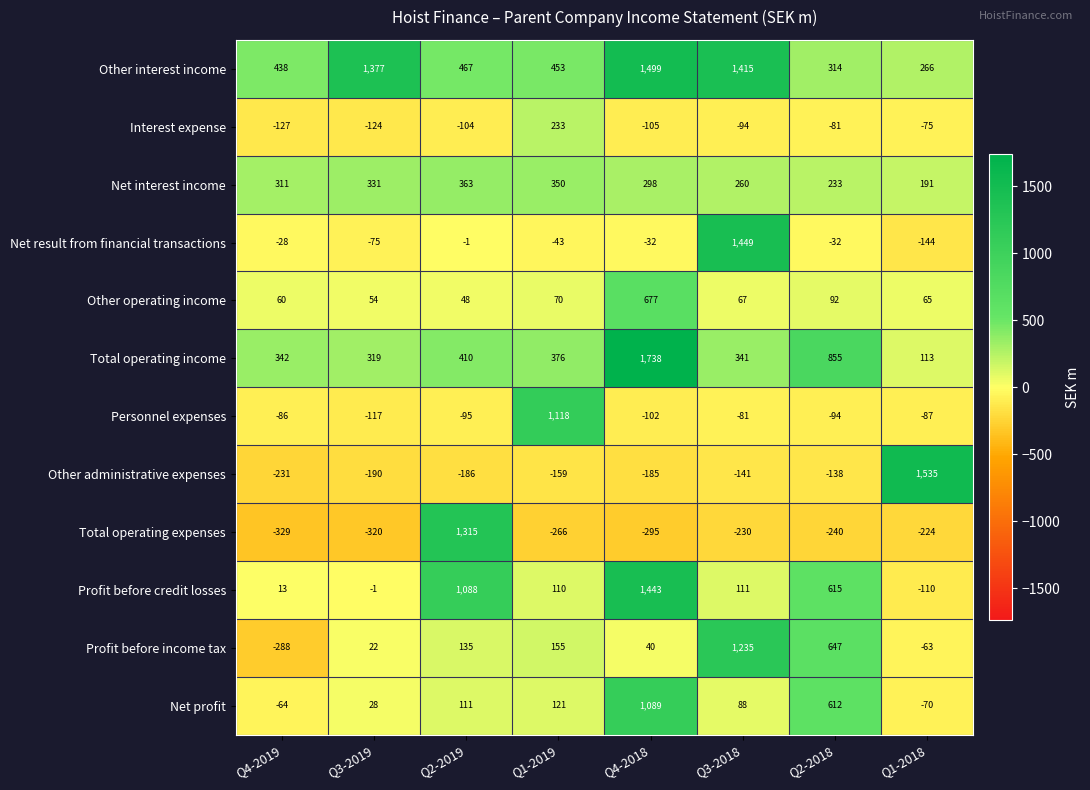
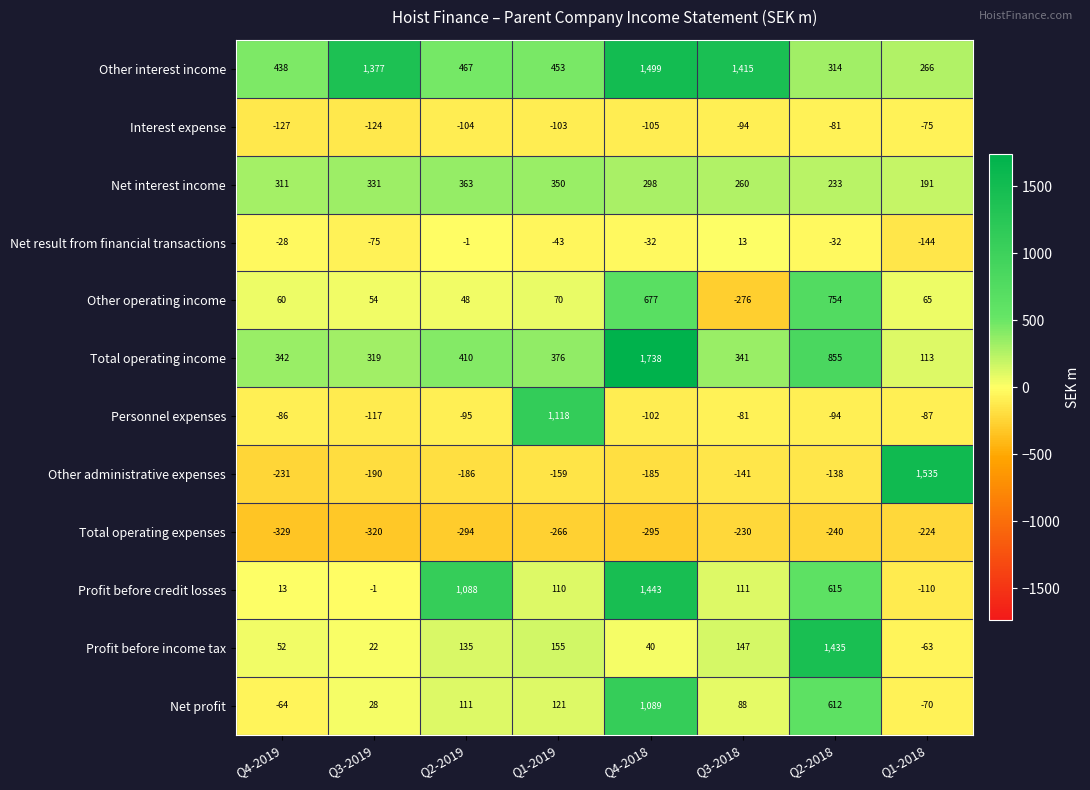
  {
    "Other interest income": {
      "Q4-2019": "438",
      "Q3-2019": "1,377",
      "Q2-2019": "467",
      "Q1-2019": "453",
      "Q4-2018": "1,499",
      "Q3-2018": "1,415",
      "Q2-2018": "314",
      "Q1-2018": "266"
    },
    "Interest expense": {
      "Q4-2019": "-127",
      "Q3-2019": "-124",
      "Q2-2019": "-104",
-     "Q1-2019": "233",
+     "Q1-2019": "-103",
      "Q4-2018": "-105",
      "Q3-2018": "-94",
      "Q2-2018": "-81",
      "Q1-2018": "-75"
    },
    "Net interest income": {
      "Q4-2019": "311",
      "Q3-2019": "331",
      "Q2-2019": "363",
      "Q1-2019": "350",
      "Q4-2018": "298",
      "Q3-2018": "260",
      "Q2-2018": "233",
      "Q1-2018": "191"
    },
    "Net result from financial transactions": {
      "Q4-2019": "-28",
      "Q3-2019": "-75",
      "Q2-2019": "-1",
      "Q1-2019": "-43",
      "Q4-2018": "-32",
-     "Q3-2018": "1,449",
+     "Q3-2018": "13",
      "Q2-2018": "-32",
      "Q1-2018": "-144"
    },
    "Other operating income": {
      "Q4-2019": "60",
      "Q3-2019": "54",
      "Q2-2019": "48",
      "Q1-2019": "70",
      "Q4-2018": "677",
-     "Q3-2018": "67",
-     "Q2-2018": "92",
+     "Q3-2018": "-276",
+     "Q2-2018": "754",
      "Q1-2018": "65"
    },
    "Total operating income": {
      "Q4-2019": "342",
      "Q3-2019": "319",
      "Q2-2019": "410",
      "Q1-2019": "376",
      "Q4-2018": "1,738",
      "Q3-2018": "341",
      "Q2-2018": "855",
      "Q1-2018": "113"
    },
    "Personnel expenses": {
      "Q4-2019": "-86",
      "Q3-2019": "-117",
      "Q2-2019": "-95",
      "Q1-2019": "1,118",
      "Q4-2018": "-102",
      "Q3-2018": "-81",
      "Q2-2018": "-94",
      "Q1-2018": "-87"
    },
    "Other administrative expenses": {
      "Q4-2019": "-231",
      "Q3-2019": "-190",
      "Q2-2019": "-186",
      "Q1-2019": "-159",
      "Q4-2018": "-185",
      "Q3-2018": "-141",
      "Q2-2018": "-138",
      "Q1-2018": "1,535"
    },
    "Total operating expenses": {
      "Q4-2019": "-329",
      "Q3-2019": "-320",
-     "Q2-2019": "1,315",
+     "Q2-2019": "-294",
      "Q1-2019": "-266",
      "Q4-2018": "-295",
      "Q3-2018": "-230",
      "Q2-2018": "-240",
      "Q1-2018": "-224"
    },
    "Profit before credit losses": {
      "Q4-2019": "13",
      "Q3-2019": "-1",
      "Q2-2019": "1,088",
      "Q1-2019": "110",
      "Q4-2018": "1,443",
      "Q3-2018": "111",
      "Q2-2018": "615",
      "Q1-2018": "-110"
    },
    "Profit before income tax": {
-     "Q4-2019": "-288",
+     "Q4-2019": "52",
      "Q3-2019": "22",
      "Q2-2019": "135",
      "Q1-2019": "155",
      "Q4-2018": "40",
-     "Q3-2018": "1,235",
-     "Q2-2018": "647",
+     "Q3-2018": "147",
+     "Q2-2018": "1,435",
      "Q1-2018": "-63"
    },
    "Net profit": {
      "Q4-2019": "-64",
      "Q3-2019": "28",
      "Q2-2019": "111",
      "Q1-2019": "121",
      "Q4-2018": "1,089",
      "Q3-2018": "88",
      "Q2-2018": "612",
      "Q1-2018": "-70"
    }
  }
